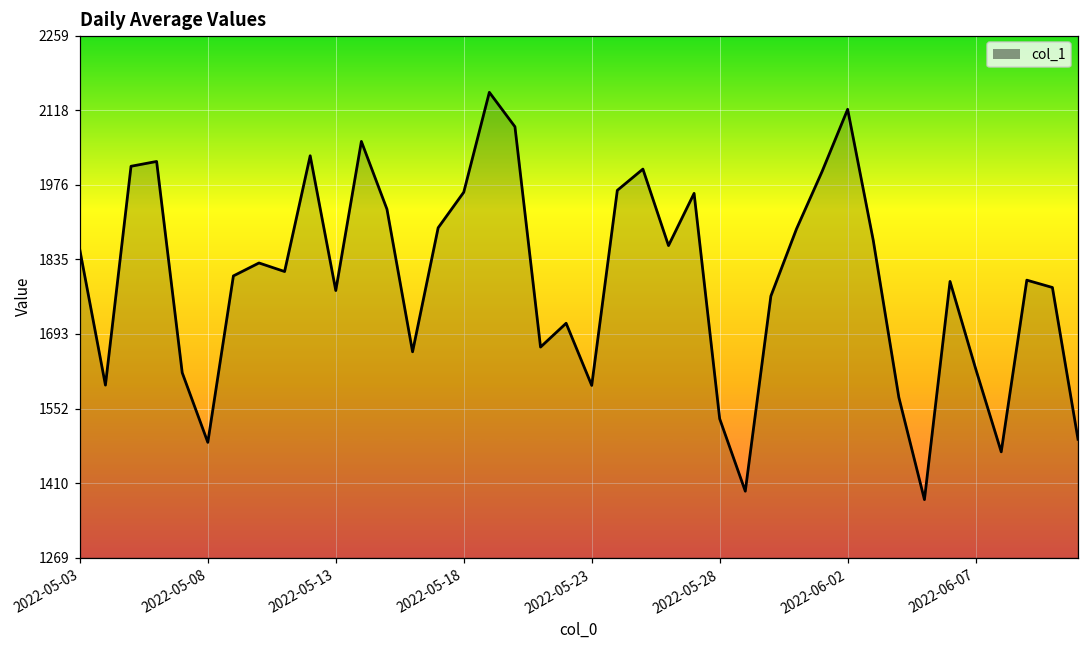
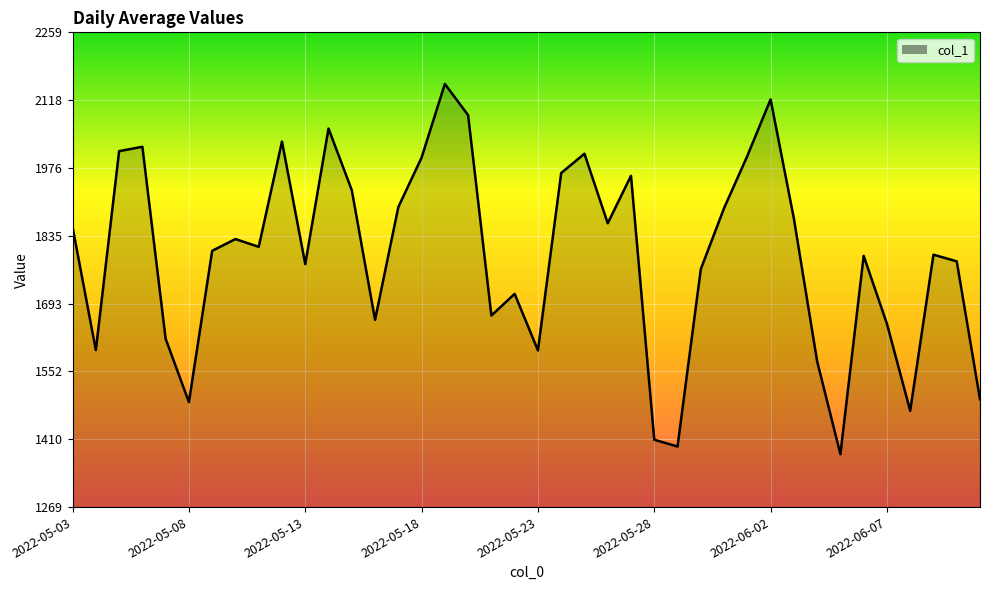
  {
    "2022-05-03": 1850,
    "2022-05-08": 1490,
    "2022-05-13": 1780,
-   "2022-05-18": 1960,
+   "2022-05-18": 2000,
    "2022-05-23": 1600,
-   "2022-05-28": 1530,
+   "2022-05-28": 1410,
    "2022-06-02": 2120,
-   "2022-06-07": 1630
+   "2022-06-07": 1650
  }
